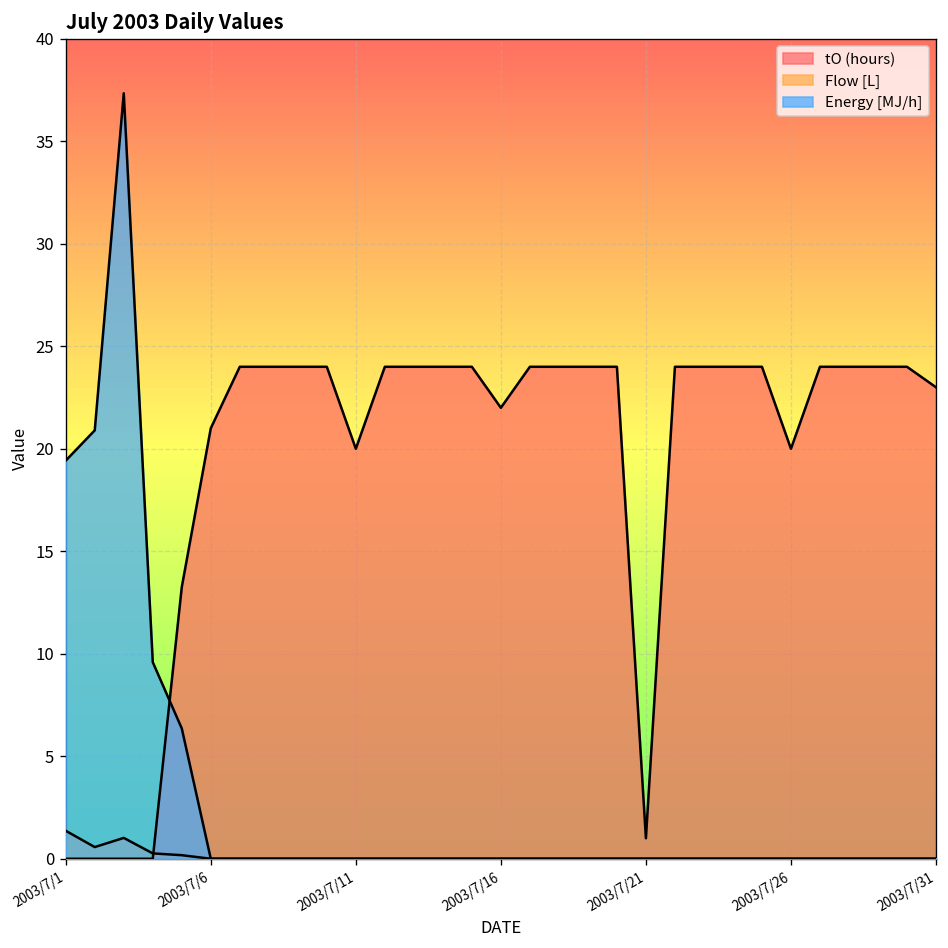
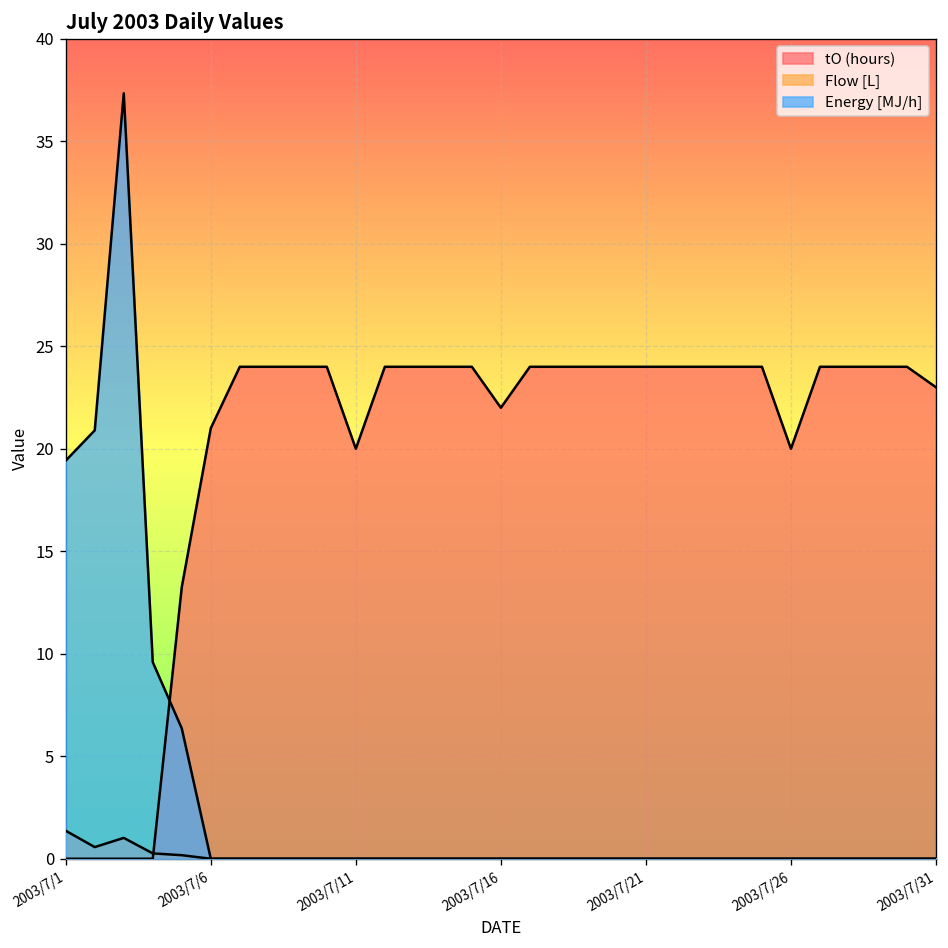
  {
    "tO (hours)": {
      "2003/7/1": 0,
      "2003/7/6": 21,
      "2003/7/11": 20,
      "2003/7/16": 22,
-     "2003/7/21": 1,
+     "2003/7/21": 24,
      "2003/7/26": 20,
      "2003/7/31": 23
    },
    "Flow [L]": {
      "2003/7/1": 1.4
    },
    "Energy [MJ/h]": {
      "2003/7/1": 19.4
    }
  }
